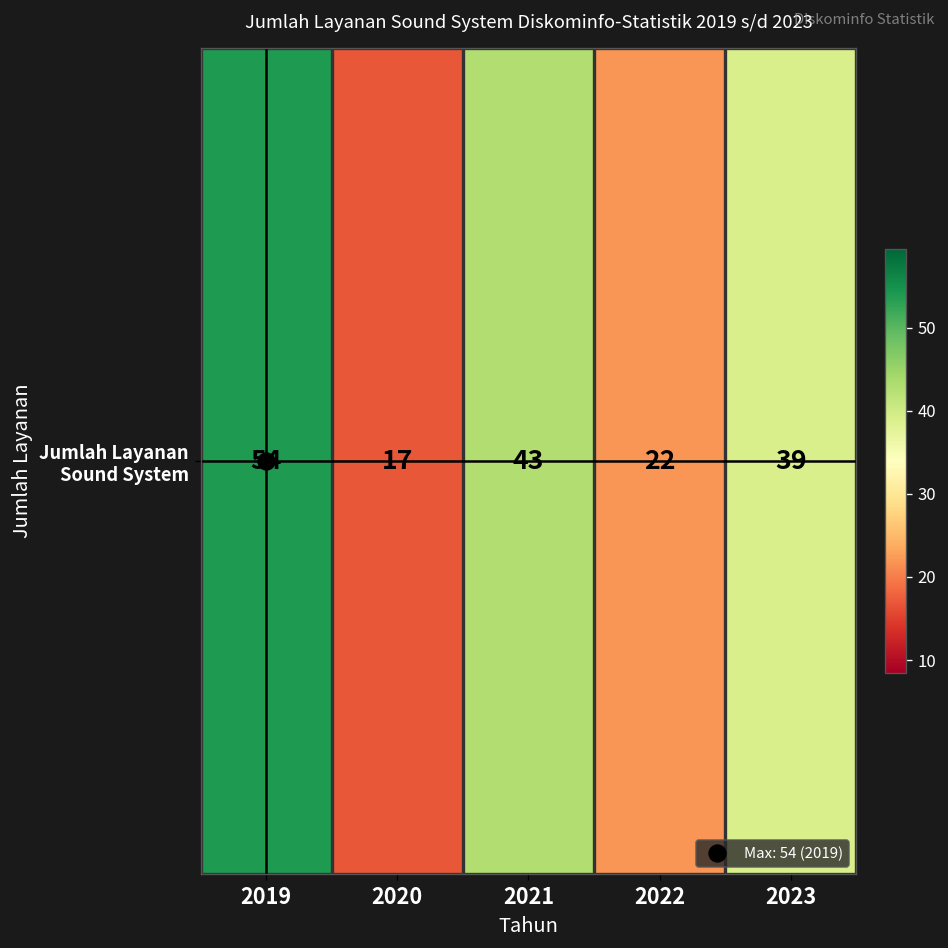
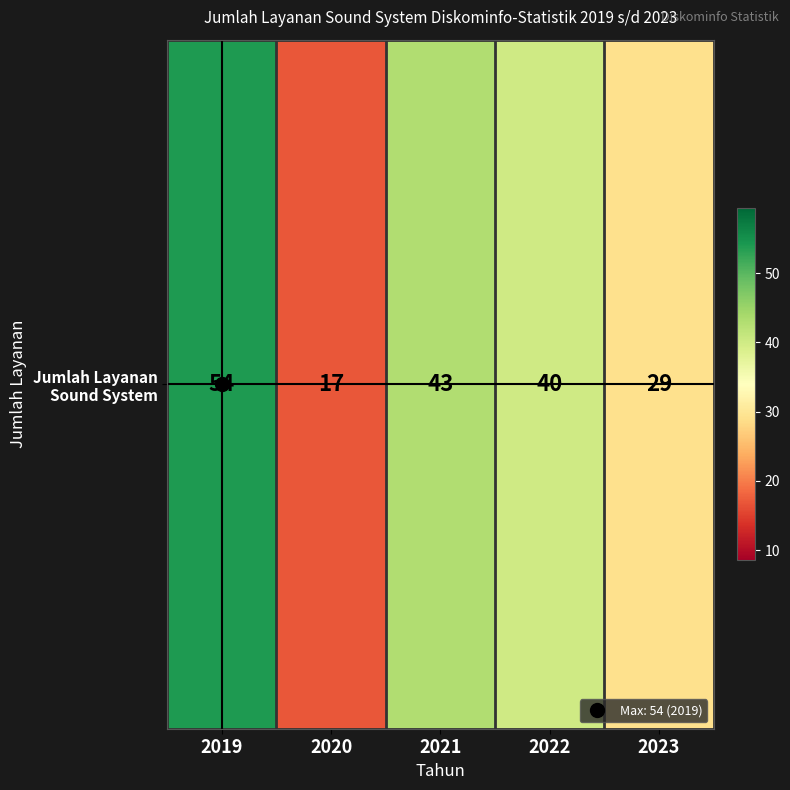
  {
    "Jumlah Layanan Sound System": {
      "2020": 17,
      "2021": 43,
-     "2022": 22,
-     "2023": 39
+     "2022": 40,
+     "2023": 29
    }
  }
